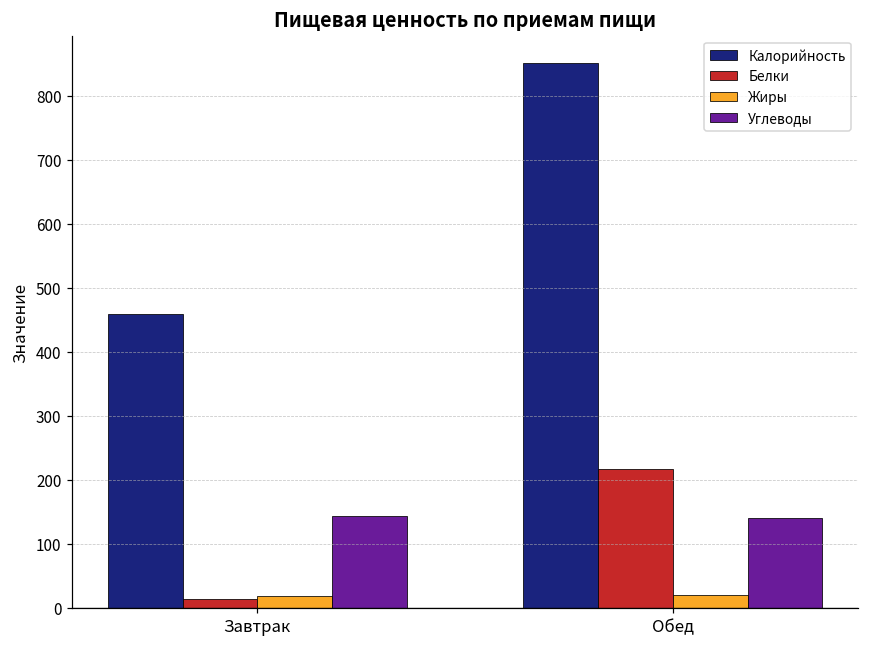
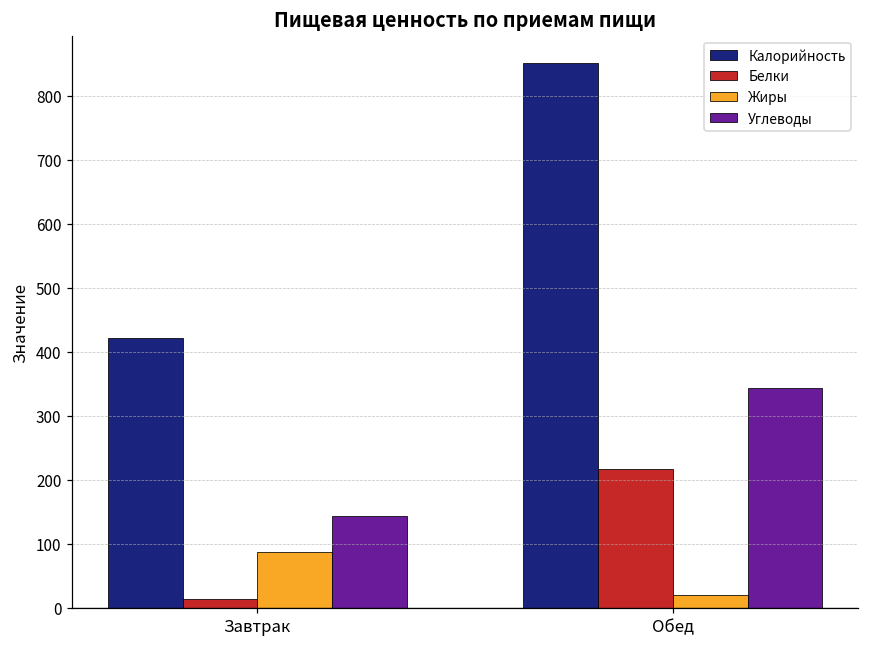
  {
    "Калорийность": {
-     "Завтрак": 460,
+     "Завтрак": 420,
      "Обед": 850
    },
    "Белки": {
      "Завтрак": 10,
      "Обед": 220
    },
    "Жиры": {
-     "Завтрак": 20,
+     "Завтрак": 90,
      "Обед": 20
    },
    "Углеводы": {
      "Завтрак": 140,
-     "Обед": 140
+     "Обед": 340
    }
  }
